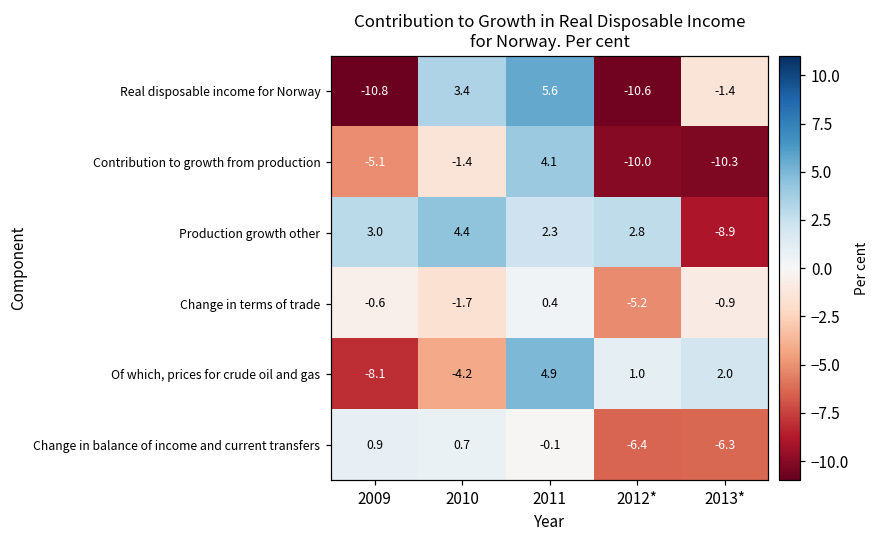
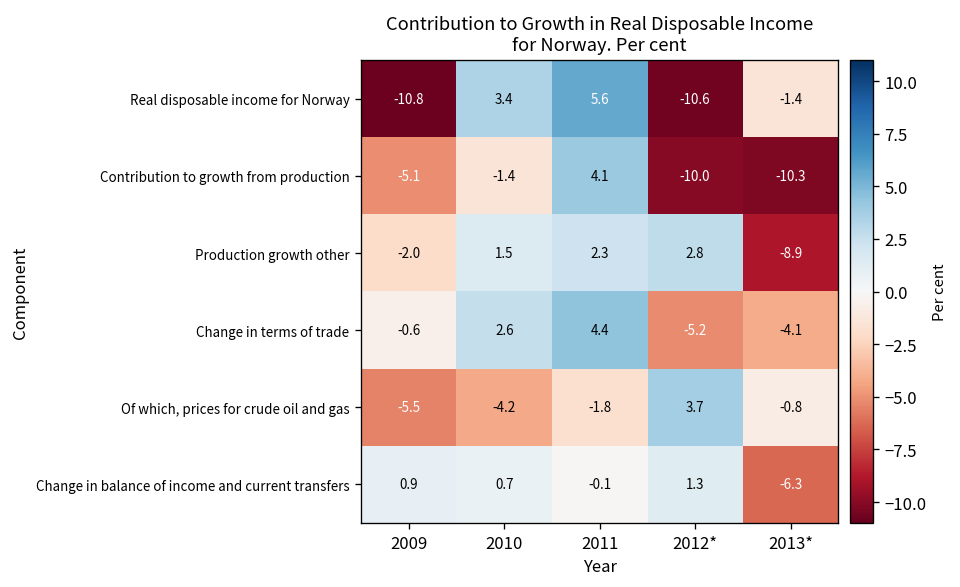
  {
    "Real disposable income for Norway": {
      "2009": -10.8,
      "2010": 3.4,
      "2011": 5.6,
      "2012*": -10.6,
      "2013*": -1.4
    },
    "Contribution to growth from production": {
      "2009": -5.1,
      "2010": -1.4,
      "2011": 4.1,
      "2012*": -10.0,
      "2013*": -10.3
    },
    "Production growth other": {
-     "2009": 3.0,
-     "2010": 4.4,
+     "2009": -2.0,
+     "2010": 1.5,
      "2011": 2.3,
      "2012*": 2.8,
      "2013*": -8.9
    },
    "Change in terms of trade": {
      "2009": -0.6,
-     "2010": -1.7,
-     "2011": 0.4,
+     "2010": 2.6,
+     "2011": 4.4,
      "2012*": -5.2,
-     "2013*": -0.9
+     "2013*": -4.1
    },
    "Of which, prices for crude oil and gas": {
-     "2009": -8.1,
+     "2009": -5.5,
      "2010": -4.2,
-     "2011": 4.9,
-     "2012*": 1.0,
-     "2013*": 2.0
+     "2011": -1.8,
+     "2012*": 3.7,
+     "2013*": -0.8
    },
    "Change in balance of income and current transfers": {
      "2009": 0.9,
      "2010": 0.7,
      "2011": -0.1,
-     "2012*": -6.4,
+     "2012*": 1.3,
      "2013*": -6.3
    }
  }
